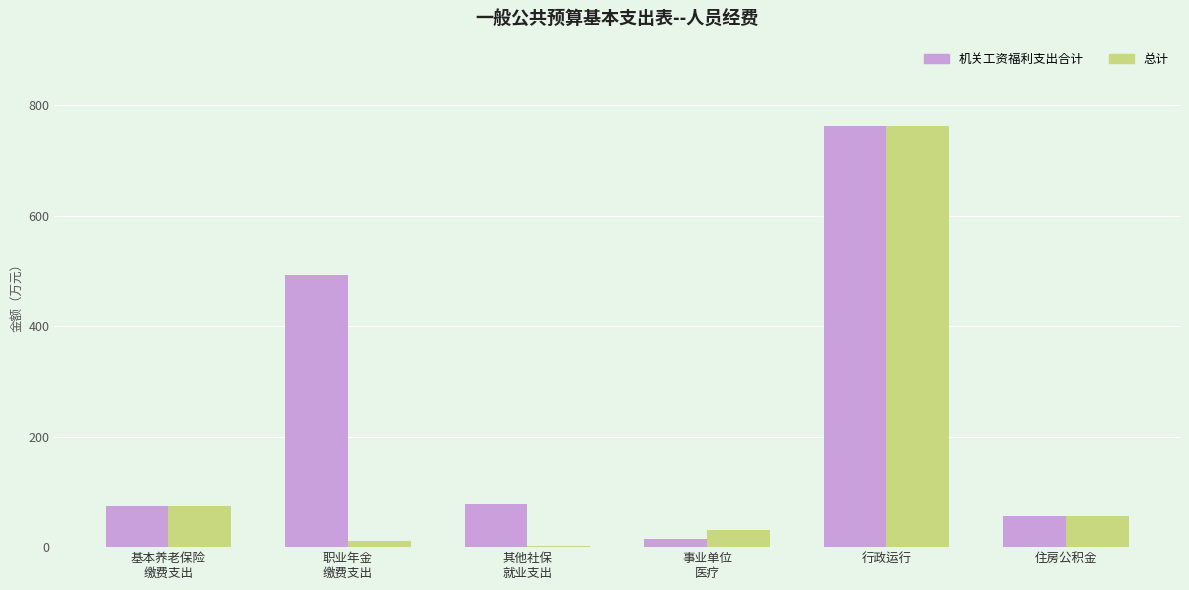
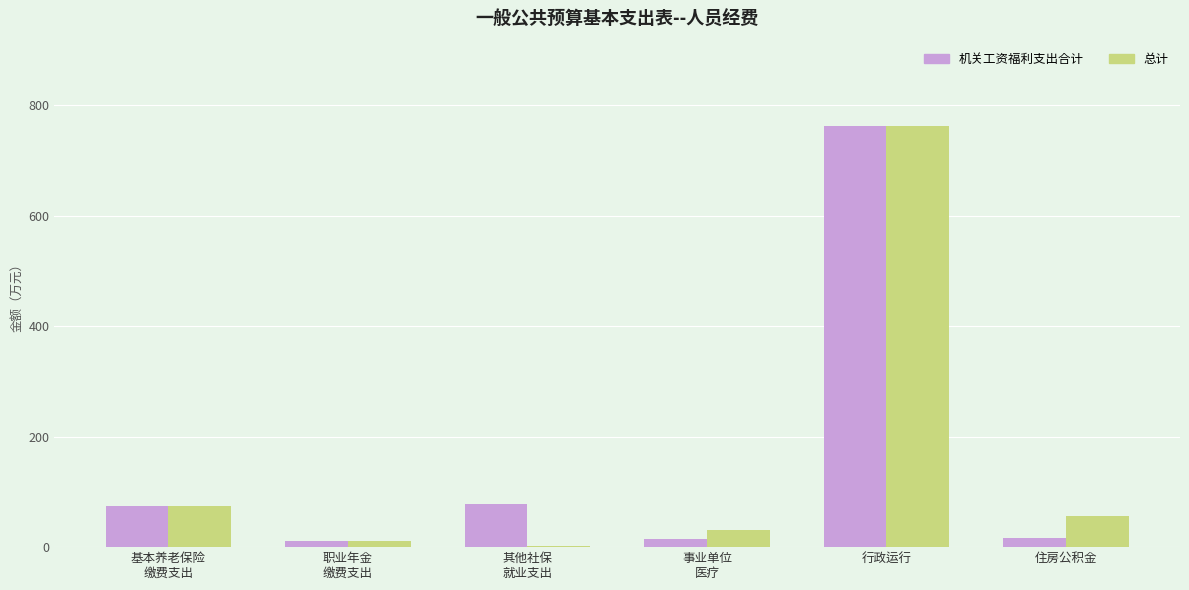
  {
    "机关工资福利支出合计": {
      "基本养老保险 缴费支出": 70,
-     "职业年金 缴费支出": 490,
+     "职业年金 缴费支出": 10,
      "其他社保 就业支出": 80,
      "事业单位 医疗": 10,
      "行政运行": 760,
-     "住房公积金": 60
+     "住房公积金": 20
    },
    "总计": {
      "基本养老保险 缴费支出": 70,
      "职业年金 缴费支出": 10,
      "事业单位 医疗": 30,
      "行政运行": 760,
      "住房公积金": 60
    }
  }
